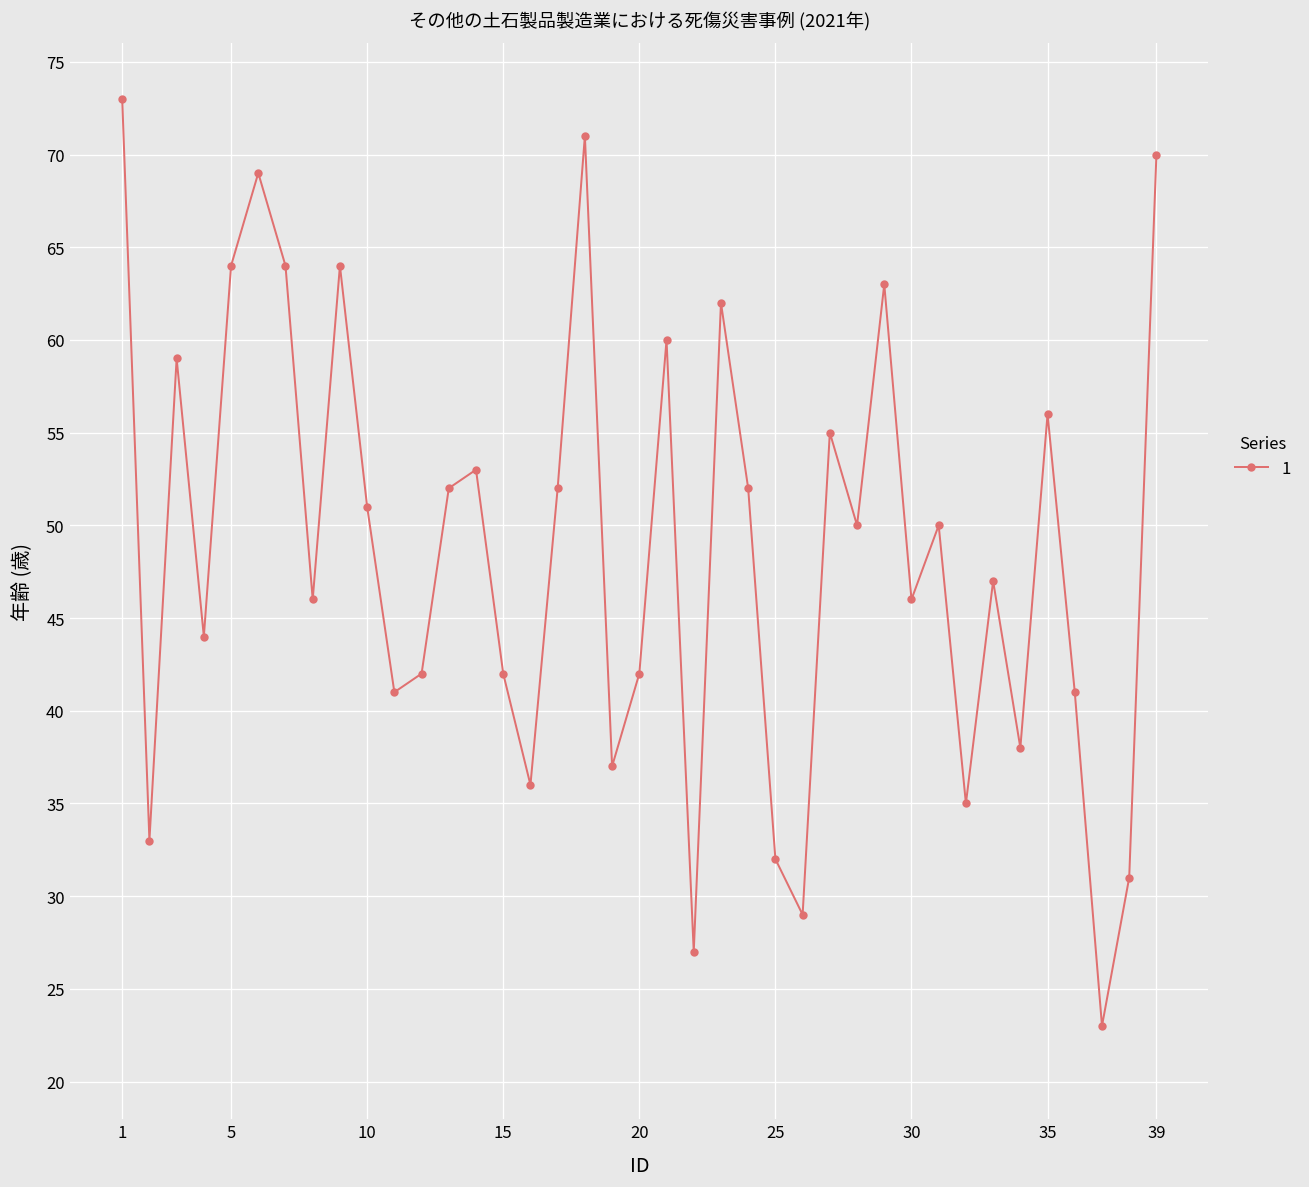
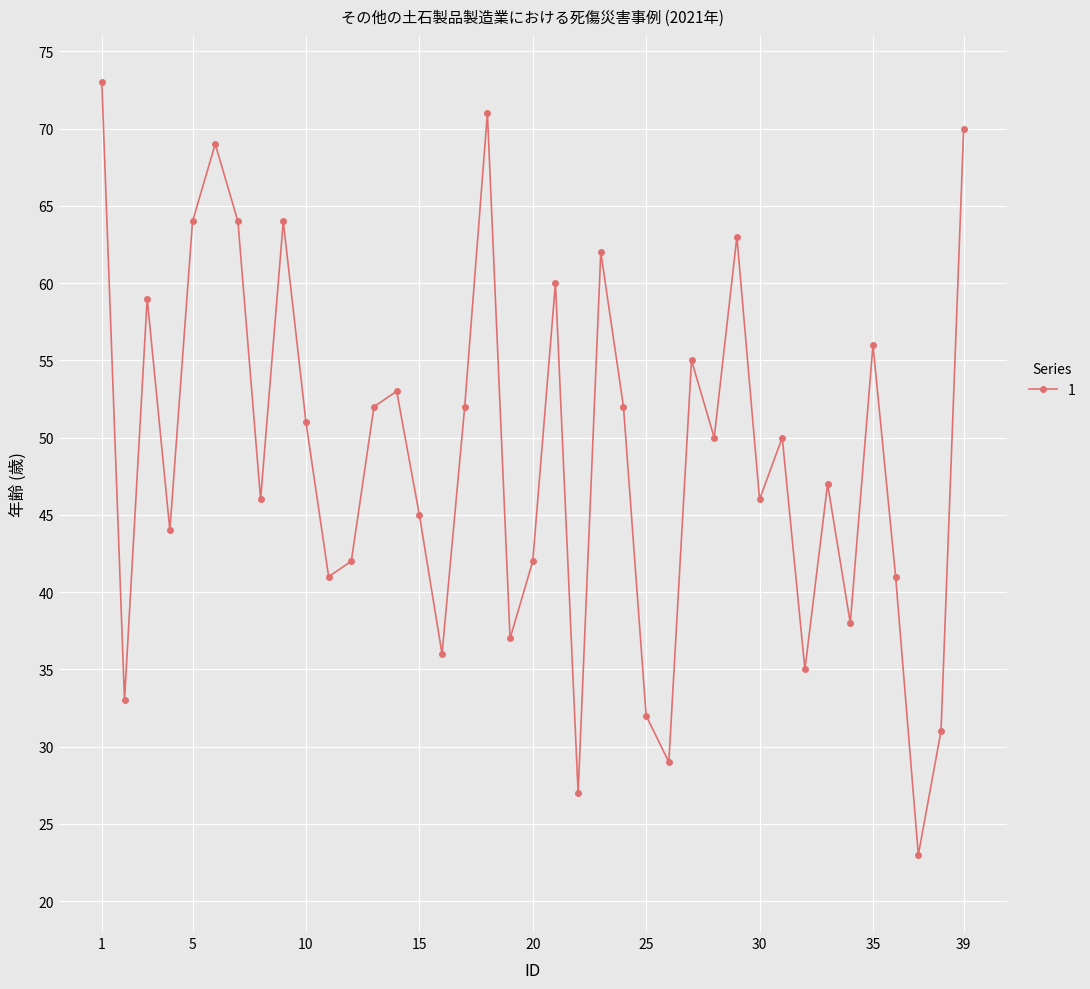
  {
    "1": 73,
    "5": 64,
    "10": 51,
-   "15": 42,
+   "15": 45,
    "20": 42,
    "25": 32,
    "30": 46,
    "35": 56,
    "39": 70
  }
